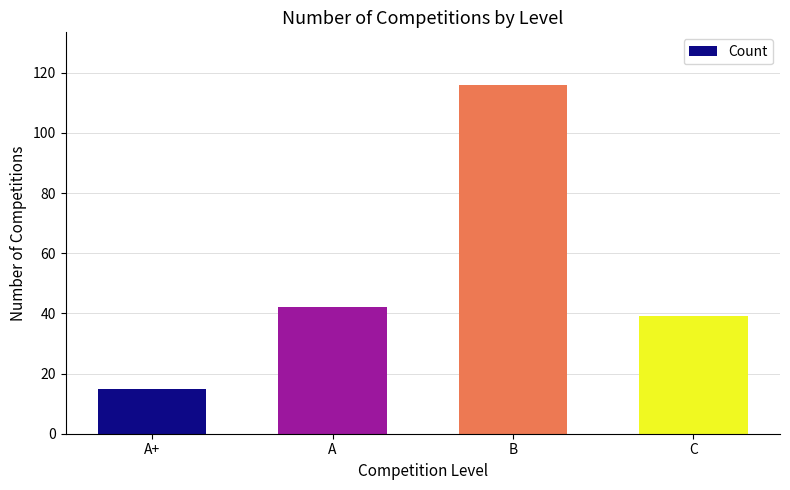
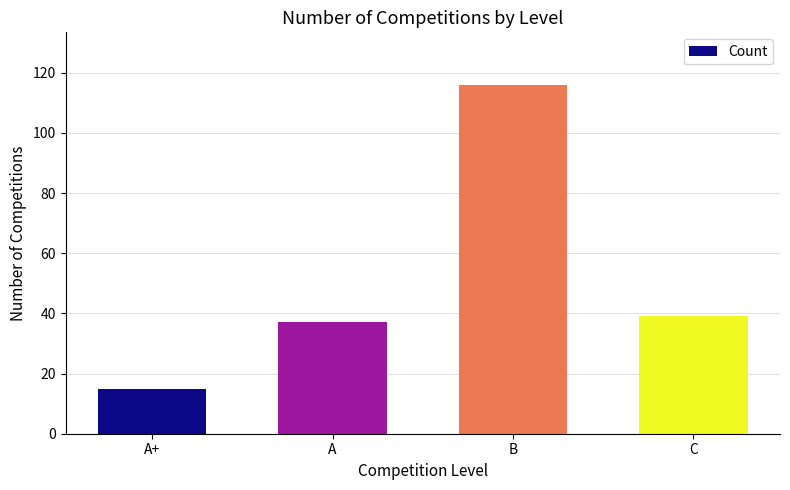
  {
    "A+": 15,
-   "A": 42,
+   "A": 37,
    "B": 116,
    "C": 39
  }
